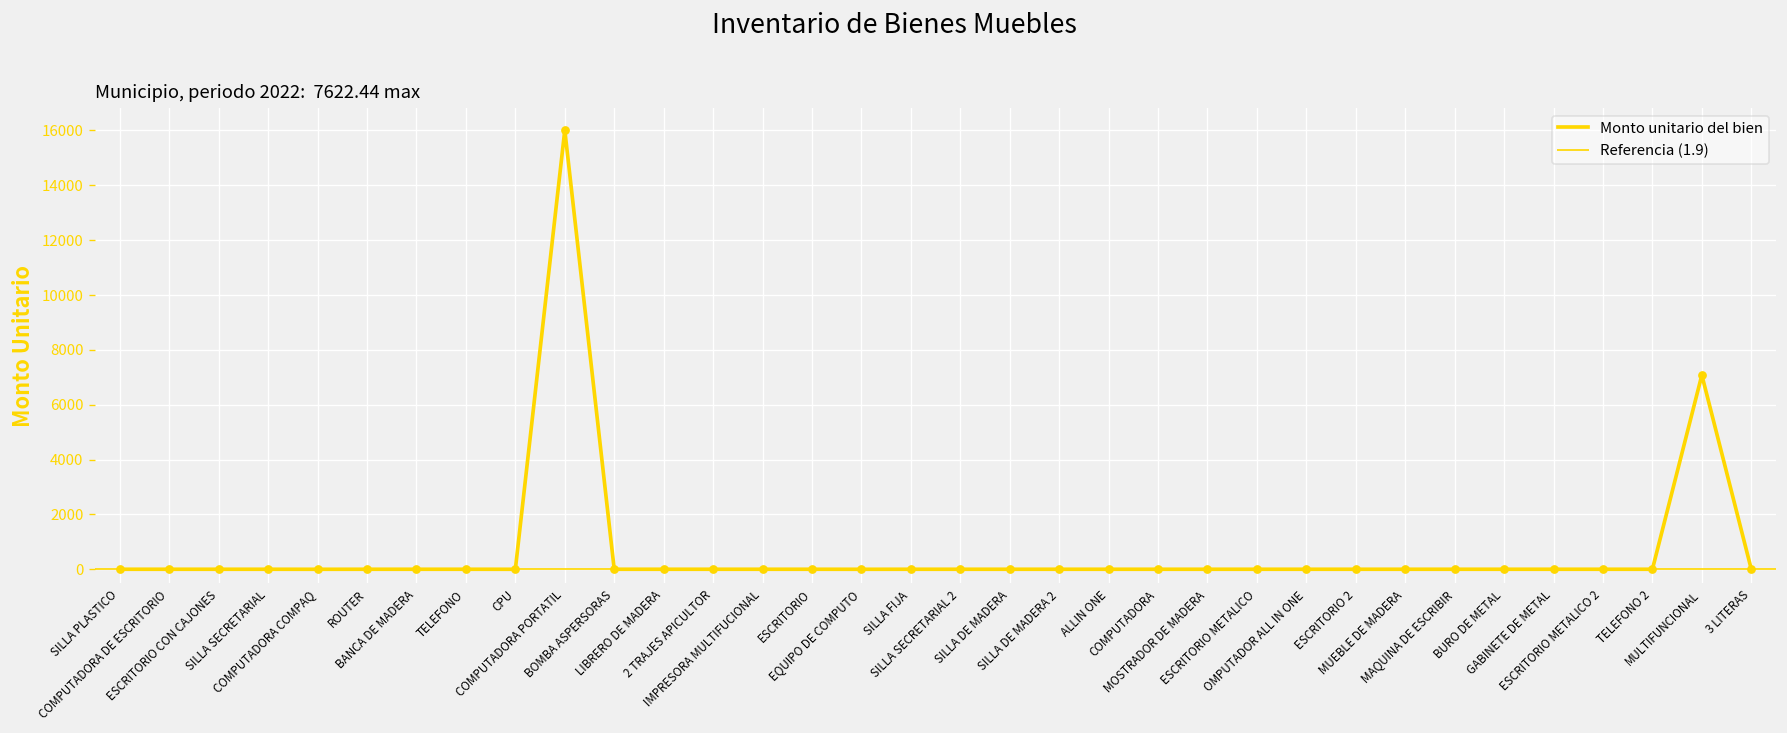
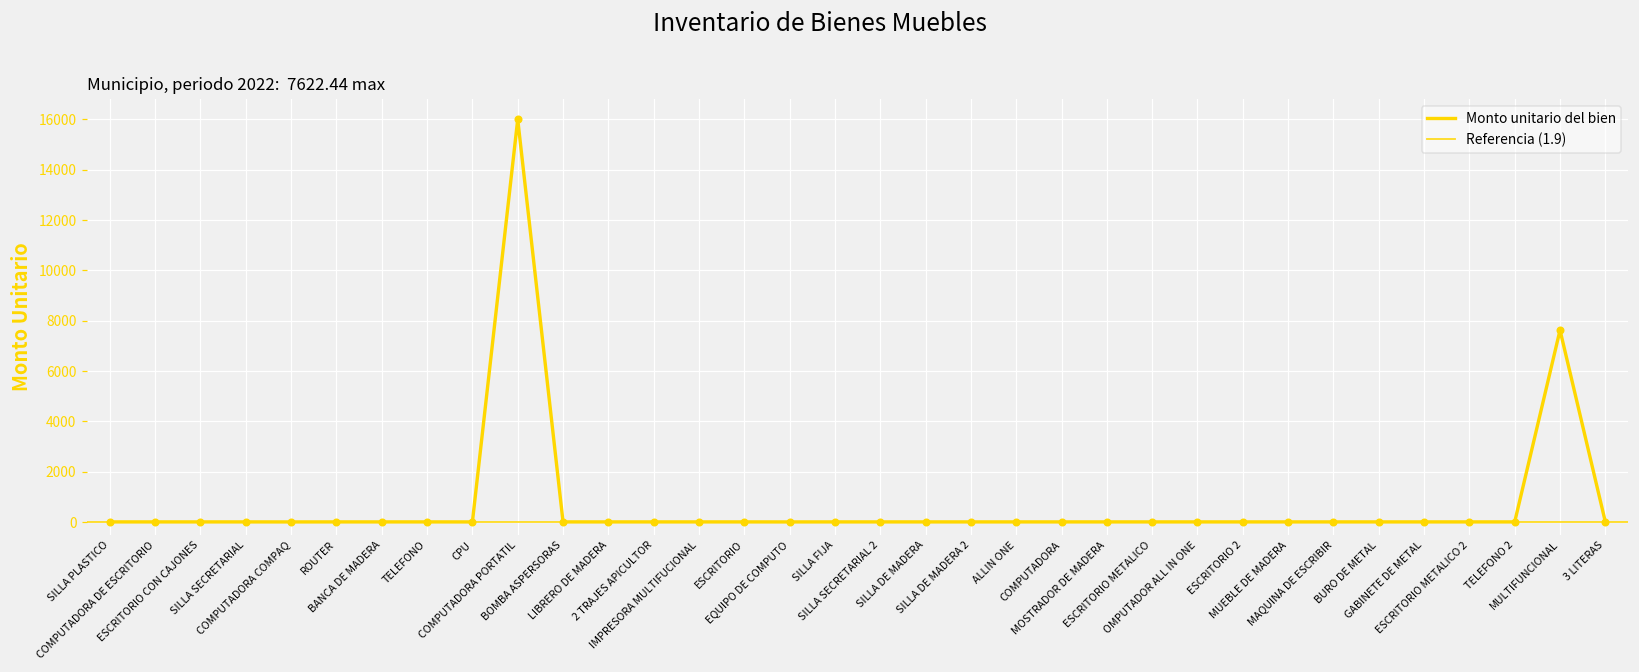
  {
    "SILLA PLASTICO": 0,
    "COMPUTADORA DE ESCRITORIO": 0,
    "ESCRITORIO CON CAJONES": 0,
    "SILLA SECRETARIAL": 0,
    "COMPUTADORA COMPAQ": 0,
    "ROUTER": 0,
    "BANCA DE MADERA": 0,
    "TELEFONO": 0,
    "CPU": 0,
    "COMPUTADORA PORTATIL": 16000,
    "BOMBA ASPERSORAS": 0,
    "LIBRERO DE MADERA": 0,
    "2 TRAJES APICULTOR": 0,
    "IMPRESORA MULTIFUCIONAL": 0,
    "ESCRITORIO": 0,
    "EQUIPO DE COMPUTO": 0,
    "SILLA FIJA": 0,
    "SILLA SECRETARIAL 2": 0,
    "SILLA DE MADERA": 0,
    "SILLA DE MADERA 2": 0,
    "ALLIN ONE": 0,
    "COMPUTADORA": 0,
    "MOSTRADOR DE MADERA": 0,
    "ESCRITORIO METALICO": 0,
    "OMPUTADOR ALL IN ONE": 0,
    "ESCRITORIO 2": 0,
    "MUEBLE DE MADERA": 0,
    "MAQUINA DE ESCRIBIR": 0,
    "BURO DE METAL": 0,
    "GABINETE DE METAL": 0,
    "ESCRITORIO METALICO 2": 0,
    "TELEFONO 2": 0,
-   "MULTIFUNCIONAL": 7100,
+   "MULTIFUNCIONAL": 7600,
    "3 LITERAS": 0
  }
